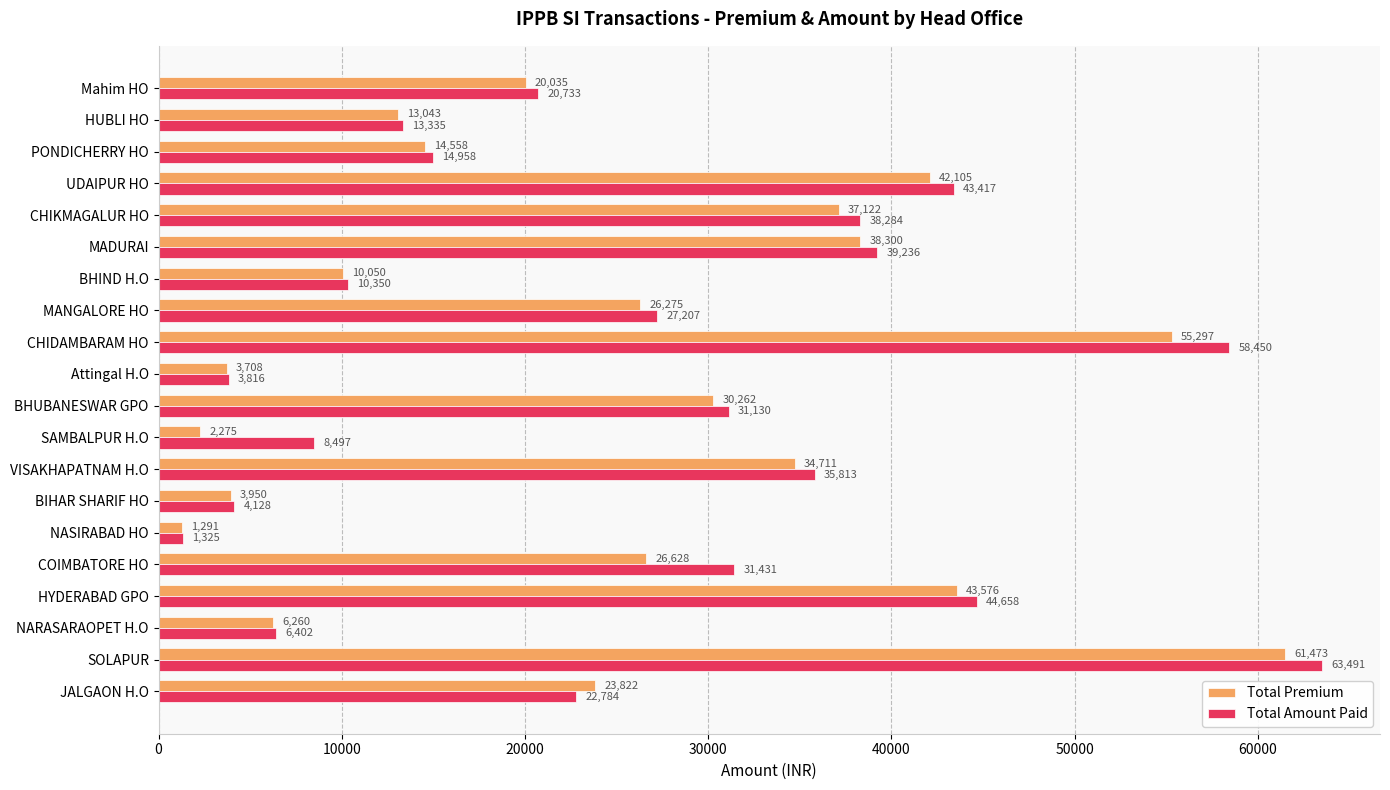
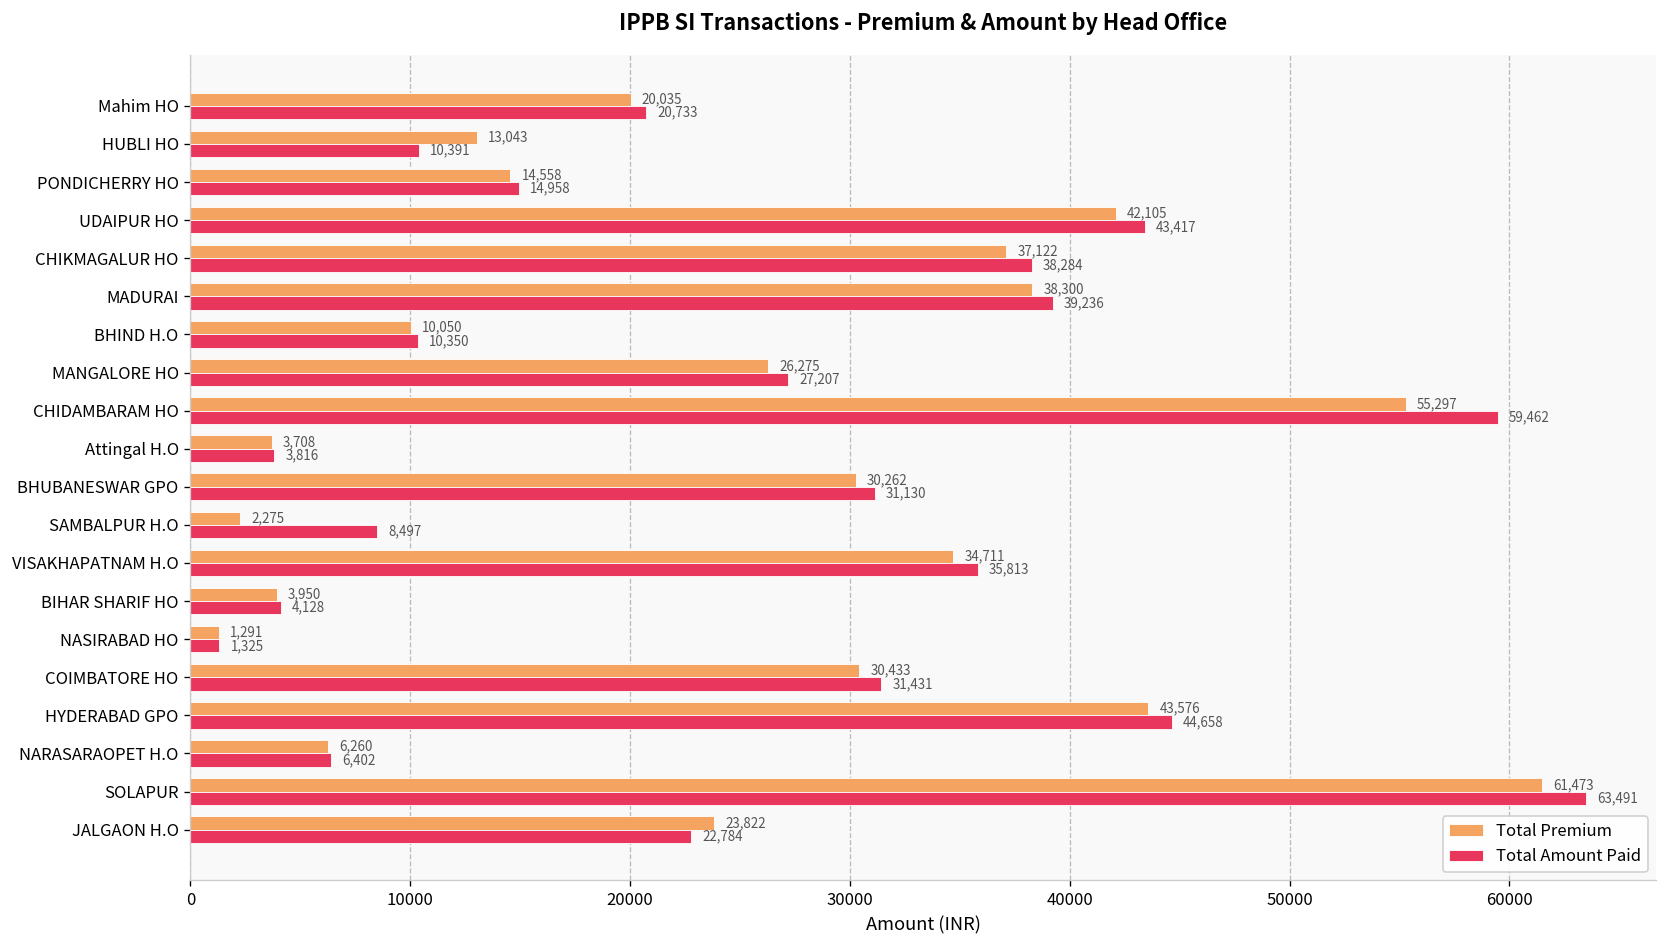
  {
    "Total Premium": {
      "Mahim HO": "20,035",
      "HUBLI HO": "13,043",
      "PONDICHERRY HO": "14,558",
      "UDAIPUR HO": "42,105",
      "CHIKMAGALUR HO": "37,122",
      "MADURAI": "38,300",
      "BHIND H.O": "10,050",
      "MANGALORE HO": "26,275",
      "CHIDAMBARAM HO": "55,297",
      "Attingal H.O": "3,708",
      "BHUBANESWAR GPO": "30,262",
      "SAMBALPUR H.O": "2,275",
      "VISAKHAPATNAM H.O": "34,711",
      "BIHAR SHARIF HO": "3,950",
      "NASIRABAD HO": "1,291",
-     "COIMBATORE HO": "26,628",
+     "COIMBATORE HO": "30,433",
      "HYDERABAD GPO": "43,576",
      "NARASARAOPET H.O": "6,260",
      "SOLAPUR": "61,473",
      "JALGAON H.O": "23,822"
    },
    "Total Amount Paid": {
      "Mahim HO": "20,733",
-     "HUBLI HO": "13,335",
+     "HUBLI HO": "10,391",
      "PONDICHERRY HO": "14,958",
      "UDAIPUR HO": "43,417",
      "CHIKMAGALUR HO": "38,284",
      "MADURAI": "39,236",
      "BHIND H.O": "10,350",
      "MANGALORE HO": "27,207",
-     "CHIDAMBARAM HO": "58,450",
+     "CHIDAMBARAM HO": "59,462",
      "Attingal H.O": "3,816",
      "BHUBANESWAR GPO": "31,130",
      "SAMBALPUR H.O": "8,497",
      "VISAKHAPATNAM H.O": "35,813",
      "BIHAR SHARIF HO": "4,128",
      "NASIRABAD HO": "1,325",
      "COIMBATORE HO": "31,431",
      "HYDERABAD GPO": "44,658",
      "NARASARAOPET H.O": "6,402",
      "SOLAPUR": "63,491",
      "JALGAON H.O": "22,784"
    }
  }
